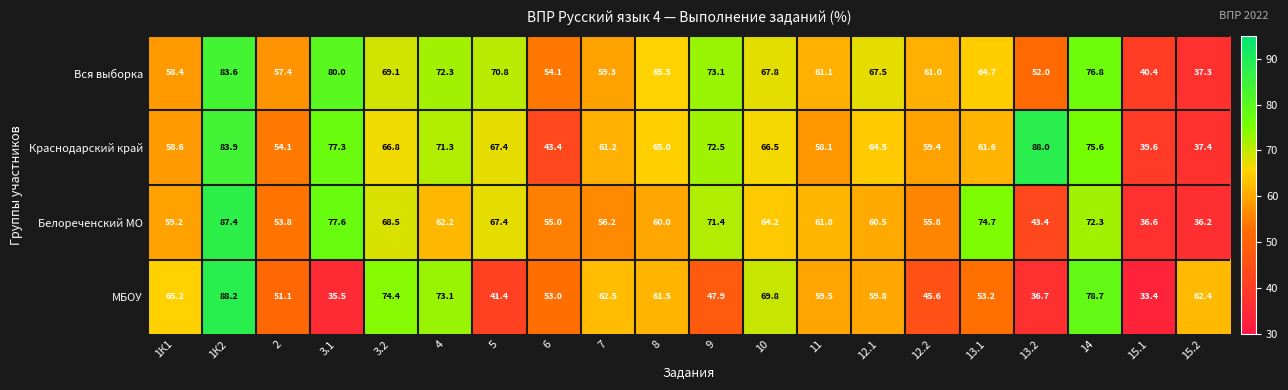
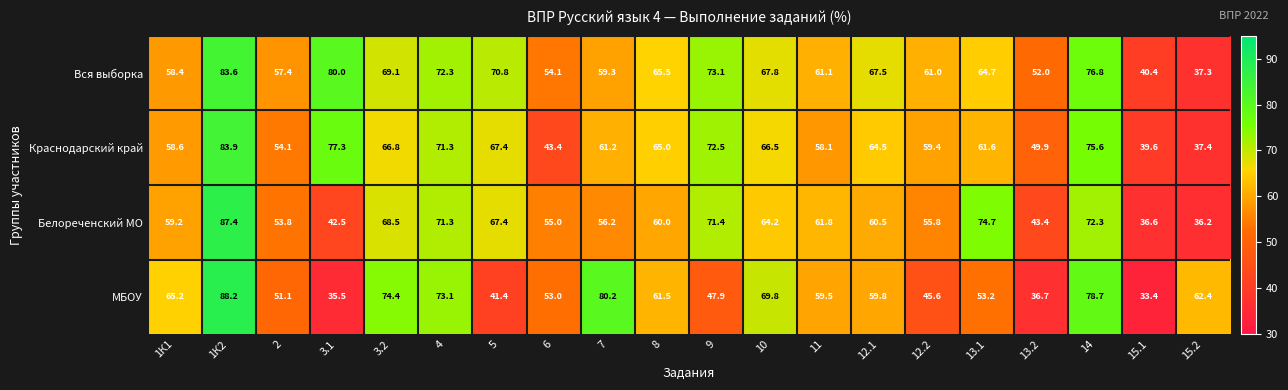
  {
    "Вся выборка": {
      "1К1": 58.4,
      "1К2": 83.6,
      "2": 57.4,
      "3.1": 80.0,
      "3.2": 69.1,
      "4": 72.3,
      "5": 70.8,
      "6": 54.1,
      "7": 59.3,
      "8": 65.5,
      "9": 73.1,
      "10": 67.8,
      "11": 61.1,
      "12.1": 67.5,
      "12.2": 61.0,
      "13.1": 64.7,
      "13.2": 52.0,
      "14": 76.8,
      "15.1": 40.4,
      "15.2": 37.3
    },
    "Краснодарский край": {
      "1К1": 58.6,
      "1К2": 83.9,
      "2": 54.1,
      "3.1": 77.3,
      "3.2": 66.8,
      "4": 71.3,
      "5": 67.4,
      "6": 43.4,
      "7": 61.2,
      "8": 65.0,
      "9": 72.5,
      "10": 66.5,
      "11": 58.1,
      "12.1": 64.5,
      "12.2": 59.4,
      "13.1": 61.6,
-     "13.2": 88.0,
+     "13.2": 49.9,
      "14": 75.6,
      "15.1": 39.6,
      "15.2": 37.4
    },
    "Белореченский МО": {
      "1К1": 59.2,
      "1К2": 87.4,
      "2": 53.8,
-     "3.1": 77.6,
+     "3.1": 42.5,
      "3.2": 68.5,
-     "4": 62.2,
+     "4": 71.3,
      "5": 67.4,
      "6": 55.0,
      "7": 56.2,
      "8": 60.0,
      "9": 71.4,
      "10": 64.2,
      "11": 61.8,
      "12.1": 60.5,
      "12.2": 55.8,
      "13.1": 74.7,
      "13.2": 43.4,
      "14": 72.3,
      "15.1": 36.6,
      "15.2": 36.2
    },
    "МБОУ": {
      "1К1": 65.2,
      "1К2": 88.2,
      "2": 51.1,
      "3.1": 35.5,
      "3.2": 74.4,
      "4": 73.1,
      "5": 41.4,
      "6": 53.0,
-     "7": 62.5,
+     "7": 80.2,
      "8": 61.5,
      "9": 47.9,
      "10": 69.8,
      "11": 59.5,
      "12.1": 59.8,
      "12.2": 45.6,
      "13.1": 53.2,
      "13.2": 36.7,
      "14": 78.7,
      "15.1": 33.4,
      "15.2": 62.4
    }
  }
